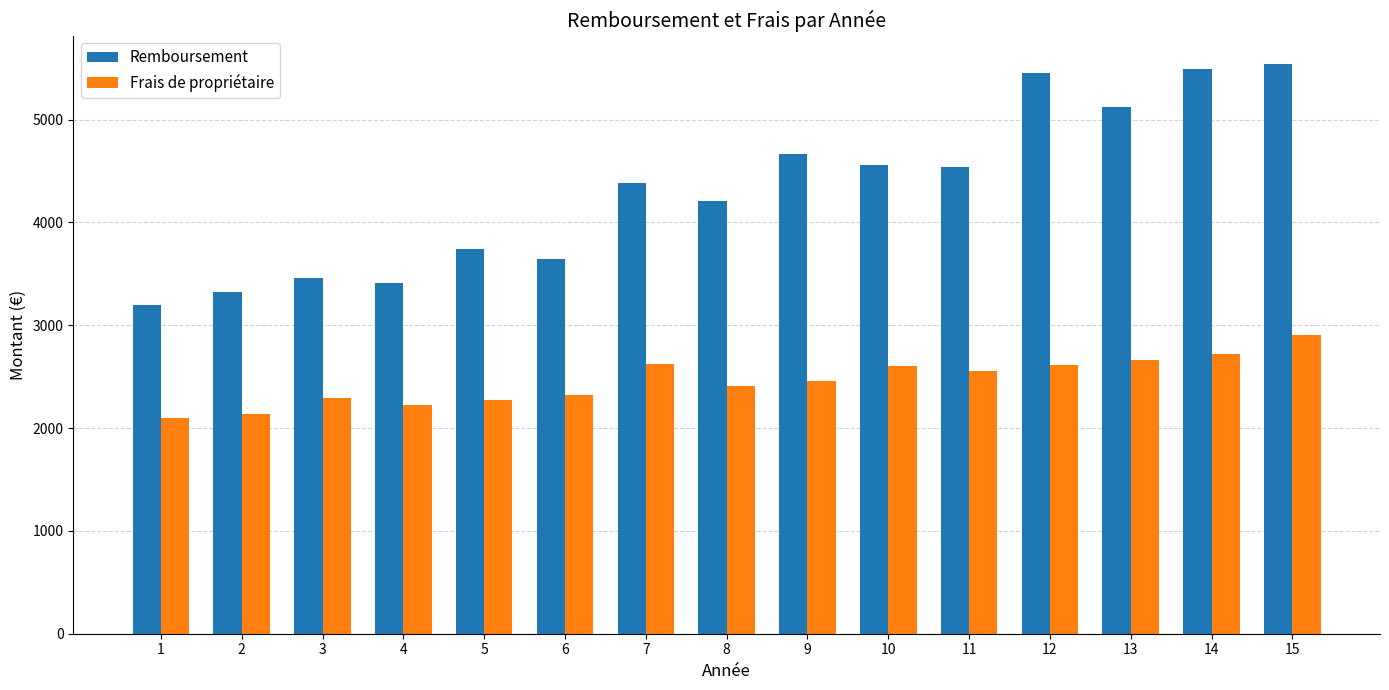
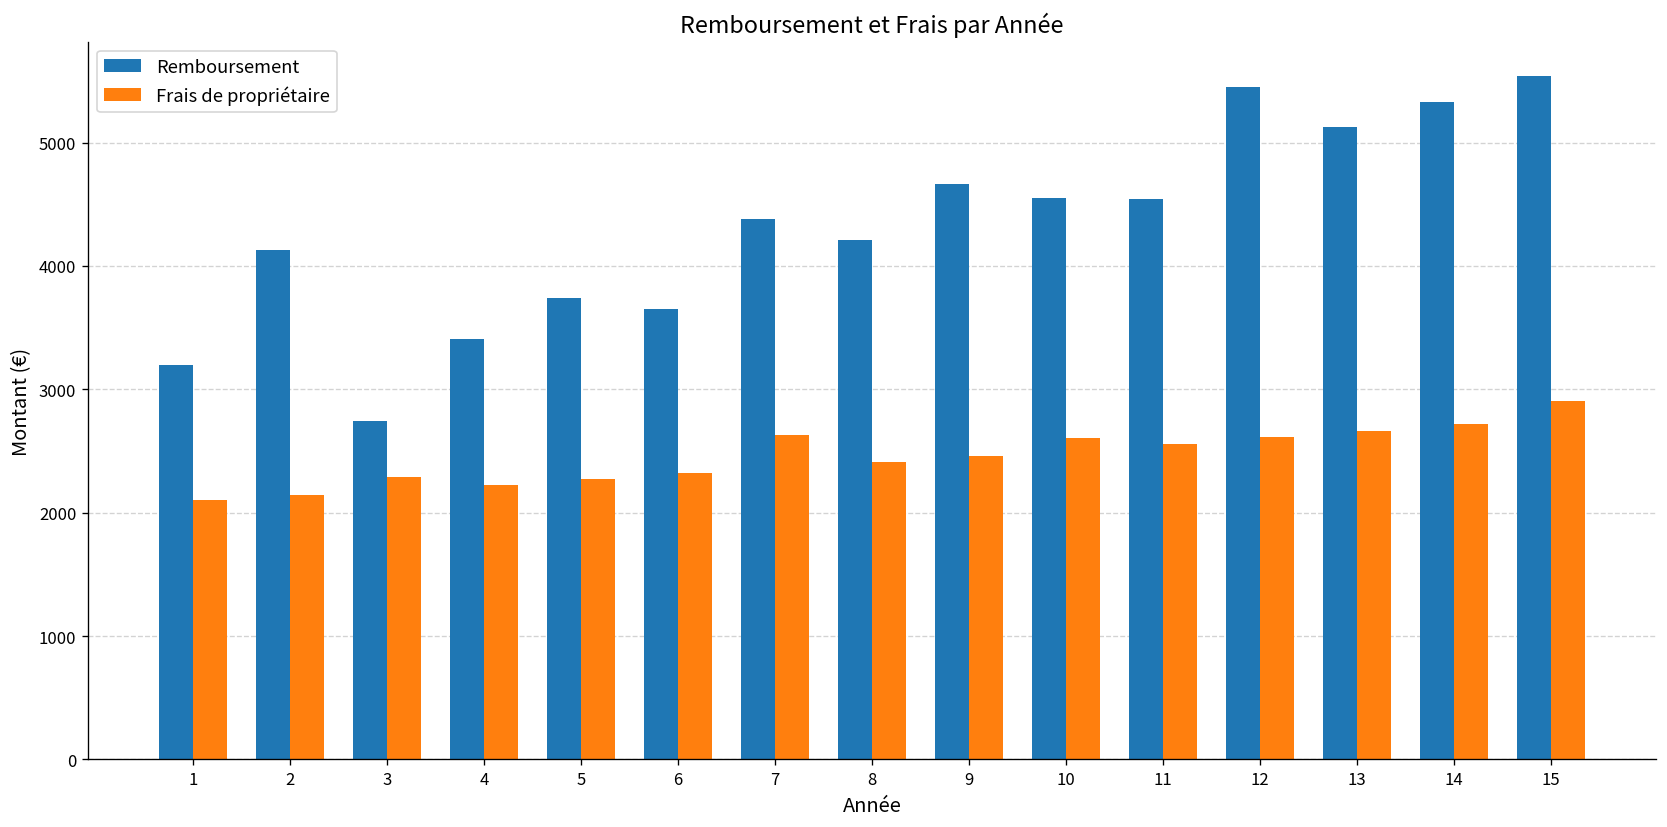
  {
    "Remboursement": {
      "1": 3200,
-     "2": 3330,
-     "3": 3460,
+     "2": 4130,
+     "3": 2740,
      "4": 3410,
      "5": 3740,
      "6": 3650,
      "7": 4380,
      "8": 4210,
      "9": 4660,
      "10": 4550,
      "11": 4540,
      "12": 5450,
      "13": 5120,
-     "14": 5490,
+     "14": 5330,
      "15": 5540
    },
    "Frais de propriétaire": {
      "1": 2100,
      "2": 2140,
      "3": 2290,
      "4": 2230,
      "5": 2270,
      "6": 2320,
      "7": 2630,
      "8": 2410,
      "9": 2460,
      "10": 2610,
      "11": 2560,
      "12": 2610,
      "13": 2660,
      "14": 2720,
      "15": 2910
    }
  }
